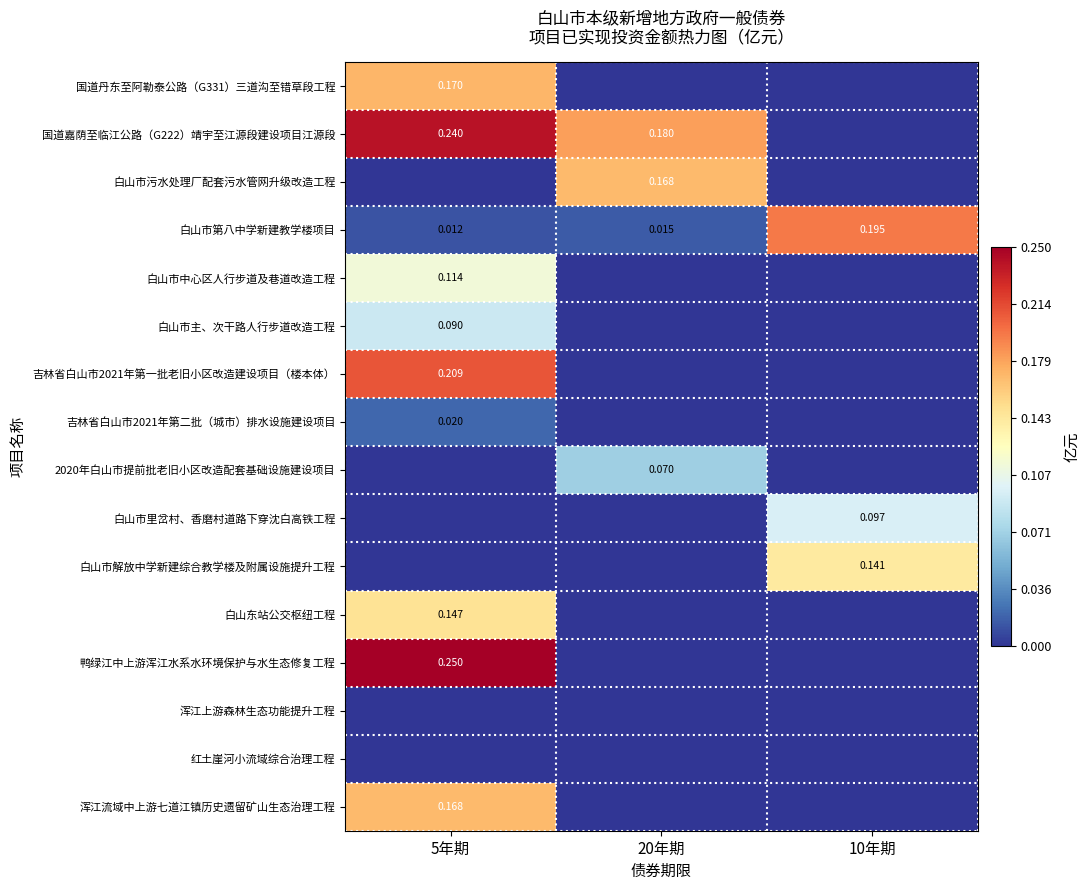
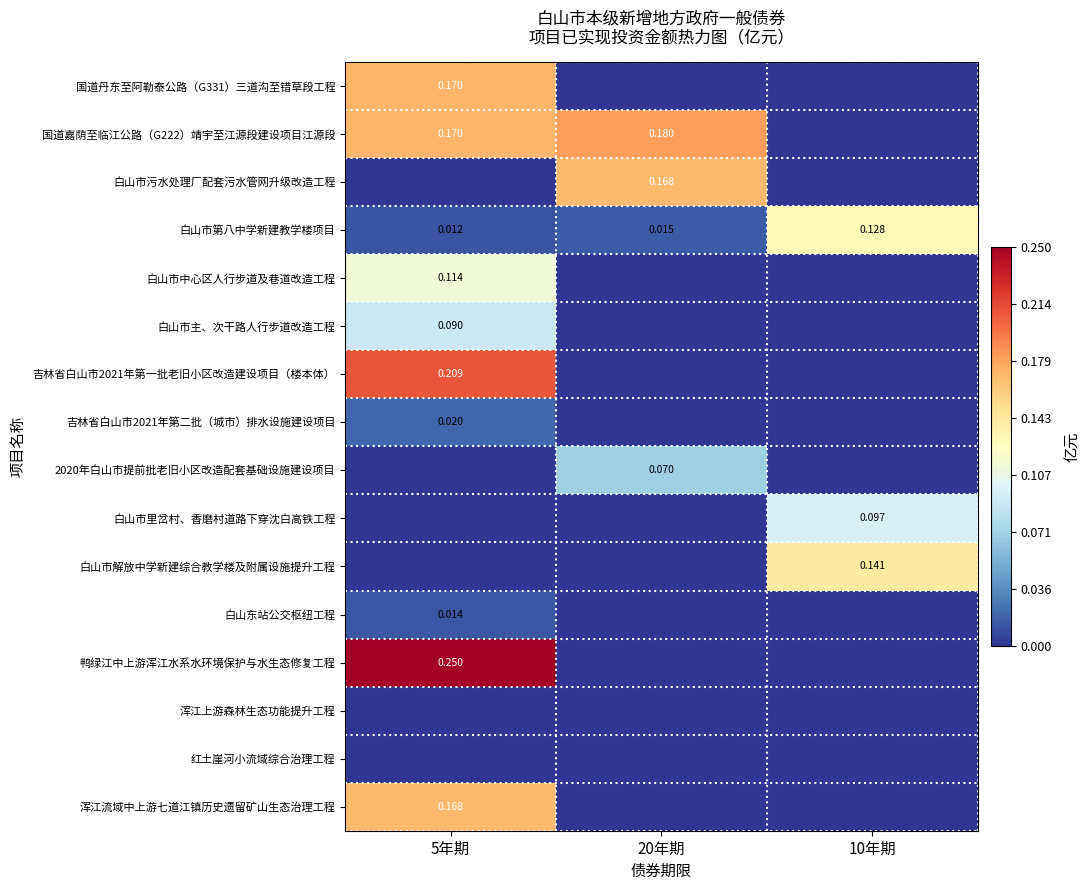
  {
    "国道丹东至阿勒泰公路（G331）三道沟至错草段工程": {
      "5年期": 0.170
    },
    "国道嘉荫至临江公路（G222）靖宇至江源段建设项目江源段": {
-     "5年期": 0.240,
+     "5年期": 0.170,
      "20年期": 0.180
    },
    "白山市污水处理厂配套污水管网升级改造工程": {
      "20年期": 0.168
    },
    "白山市第八中学新建教学楼项目": {
      "5年期": 0.012,
      "20年期": 0.015,
-     "10年期": 0.195
+     "10年期": 0.128
    },
    "白山市中心区人行步道及巷道改造工程": {
      "5年期": 0.114
    },
    "白山市主、次干路人行步道改造工程": {
      "5年期": 0.090
    },
    "吉林省白山市2021年第一批老旧小区改造建设项目（楼本体）": {
      "5年期": 0.209
    },
    "吉林省白山市2021年第二批（城市）排水设施建设项目": {
      "5年期": 0.020
    },
    "2020年白山市提前批老旧小区改造配套基础设施建设项目": {
      "20年期": 0.070
    },
    "白山市里岔村、香磨村道路下穿沈白高铁工程": {
      "10年期": 0.097
    },
    "白山市解放中学新建综合教学楼及附属设施提升工程": {
      "10年期": 0.141
    },
    "白山东站公交枢纽工程": {
-     "5年期": 0.147
+     "5年期": 0.014
    },
    "鸭绿江中上游浑江水系水环境保护与水生态修复工程": {
      "5年期": 0.250
    },
    "浑江流域中上游七道江镇历史遗留矿山生态治理工程": {
      "5年期": 0.168
    }
  }
